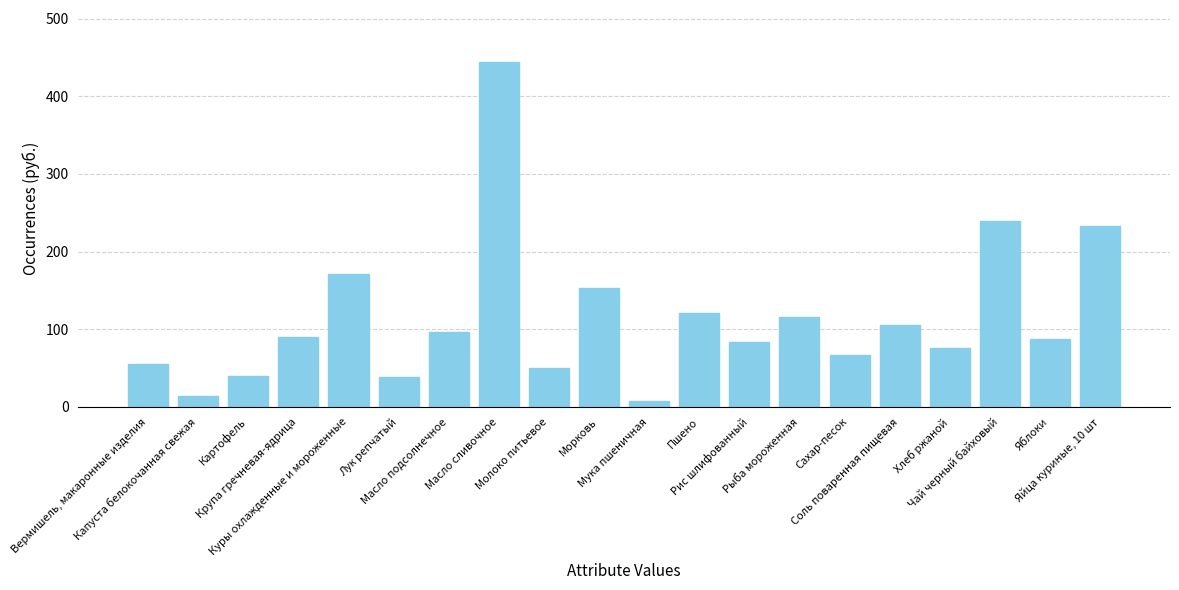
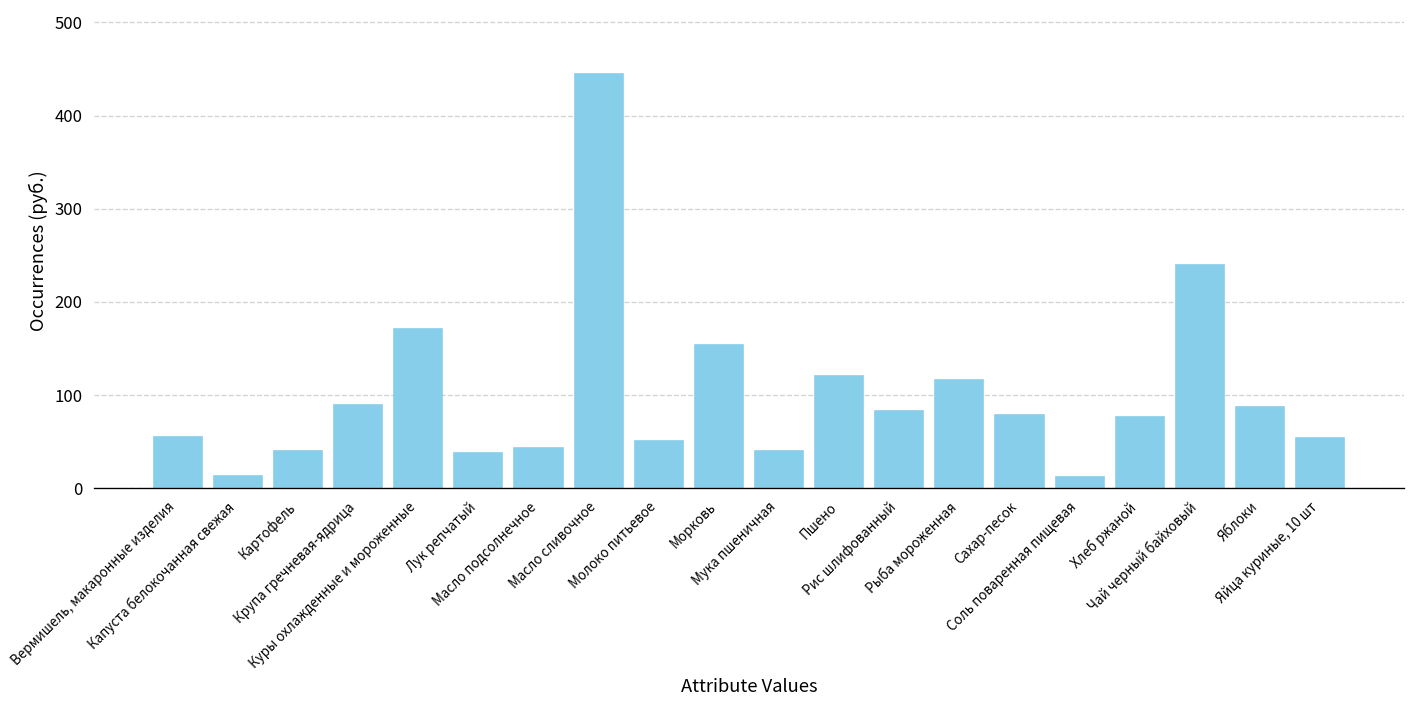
  {
    "Вермишель, макаронные изделия": 50,
    "Капуста белокочанная свежая": 10,
    "Картофель": 40,
    "Крупа гречневая-ядрица": 90,
    "Куры охлажденные и мороженные": 170,
    "Лук репчатый": 40,
-   "Масло подсолнечное": 100,
+   "Масло подсолнечное": 40,
    "Масло сливочное": 440,
    "Молоко питьевое": 50,
    "Морковь": 150,
-   "Мука пшеничная": 10,
+   "Мука пшеничная": 40,
    "Пшено": 120,
    "Рис шлифованный": 80,
    "Рыба мороженная": 120,
-   "Сахар-песок": 70,
-   "Соль поваренная пищевая": 110,
+   "Сахар-песок": 80,
+   "Соль поваренная пищевая": 10,
    "Хлеб ржаной": 80,
    "Чай черный байховый": 240,
    "Яблоки": 90,
-   "Яйца куриные, 10 шт": 230
+   "Яйца куриные, 10 шт": 50
  }
